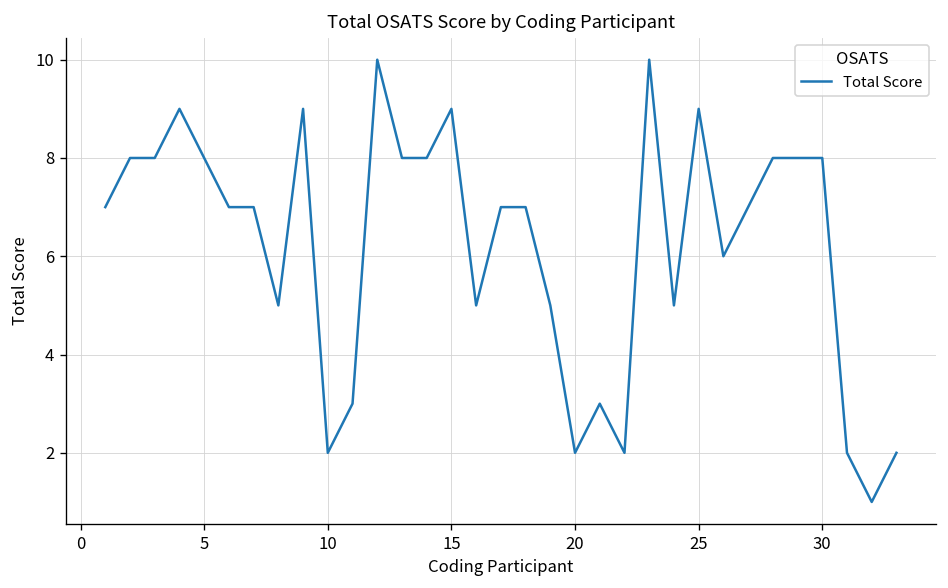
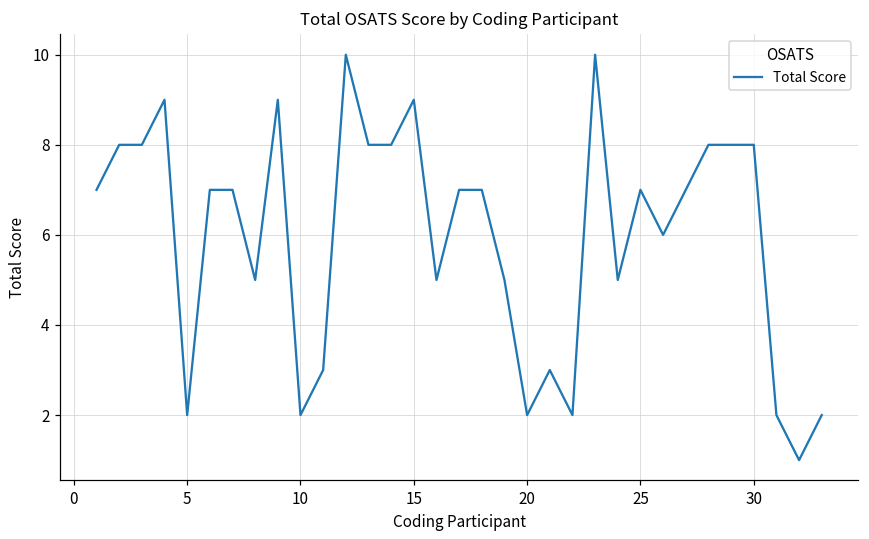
  {
-   "5": 8,
+   "5": 2,
    "10": 2,
    "15": 9,
    "20": 2,
-   "25": 9,
+   "25": 7,
    "30": 8
  }
